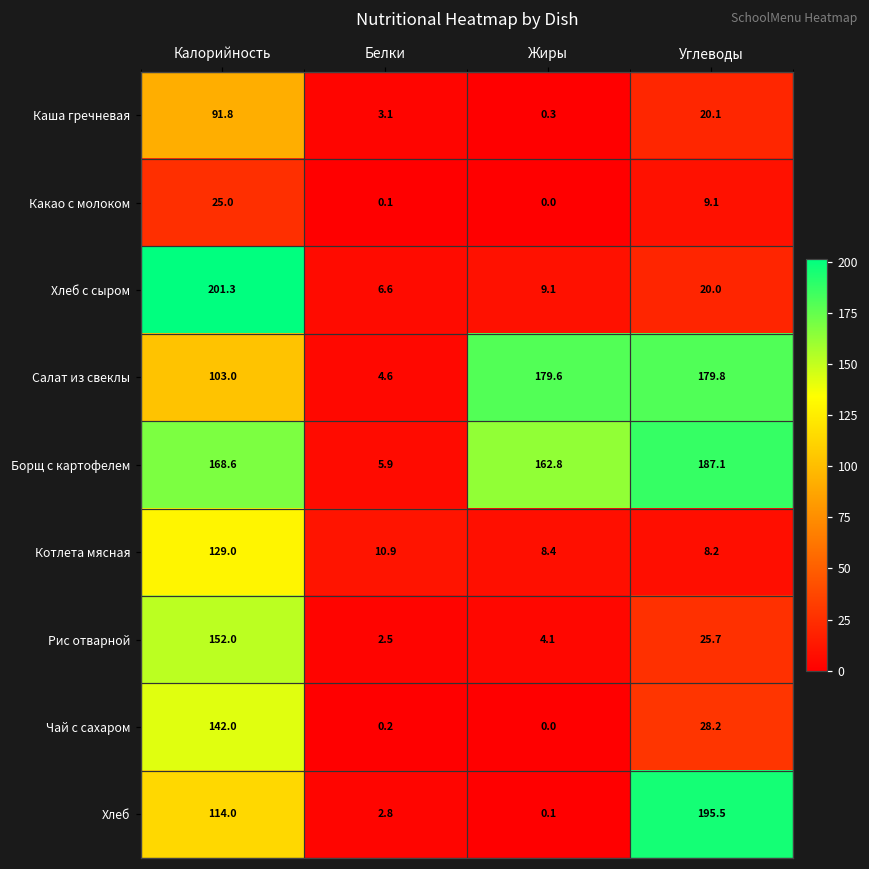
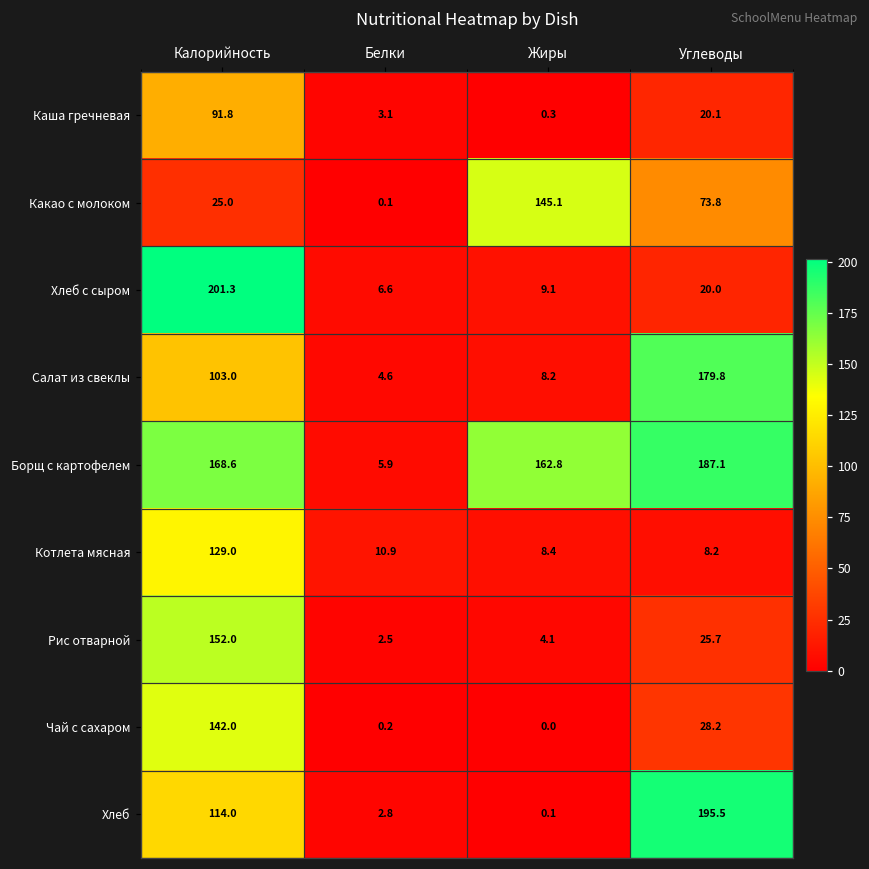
  {
    "Каша гречневая": {
      "Калорийность": 91.8,
      "Белки": 3.1,
      "Жиры": 0.3,
      "Углеводы": 20.1
    },
    "Какао с молоком": {
      "Калорийность": 25.0,
      "Белки": 0.1,
-     "Жиры": 0.0,
-     "Углеводы": 9.1
+     "Жиры": 145.1,
+     "Углеводы": 73.8
    },
    "Хлеб с сыром": {
      "Калорийность": 201.3,
      "Белки": 6.6,
      "Жиры": 9.1,
      "Углеводы": 20.0
    },
    "Салат из свеклы": {
      "Калорийность": 103.0,
      "Белки": 4.6,
-     "Жиры": 179.6,
+     "Жиры": 8.2,
      "Углеводы": 179.8
    },
    "Борщ с картофелем": {
      "Калорийность": 168.6,
      "Белки": 5.9,
      "Жиры": 162.8,
      "Углеводы": 187.1
    },
    "Котлета мясная": {
      "Калорийность": 129.0,
      "Белки": 10.9,
      "Жиры": 8.4,
      "Углеводы": 8.2
    },
    "Рис отварной": {
      "Калорийность": 152.0,
      "Белки": 2.5,
      "Жиры": 4.1,
      "Углеводы": 25.7
    },
    "Чай с сахаром": {
      "Калорийность": 142.0,
      "Белки": 0.2,
      "Жиры": 0.0,
      "Углеводы": 28.2
    },
    "Хлеб": {
      "Калорийность": 114.0,
      "Белки": 2.8,
      "Жиры": 0.1,
      "Углеводы": 195.5
    }
  }
